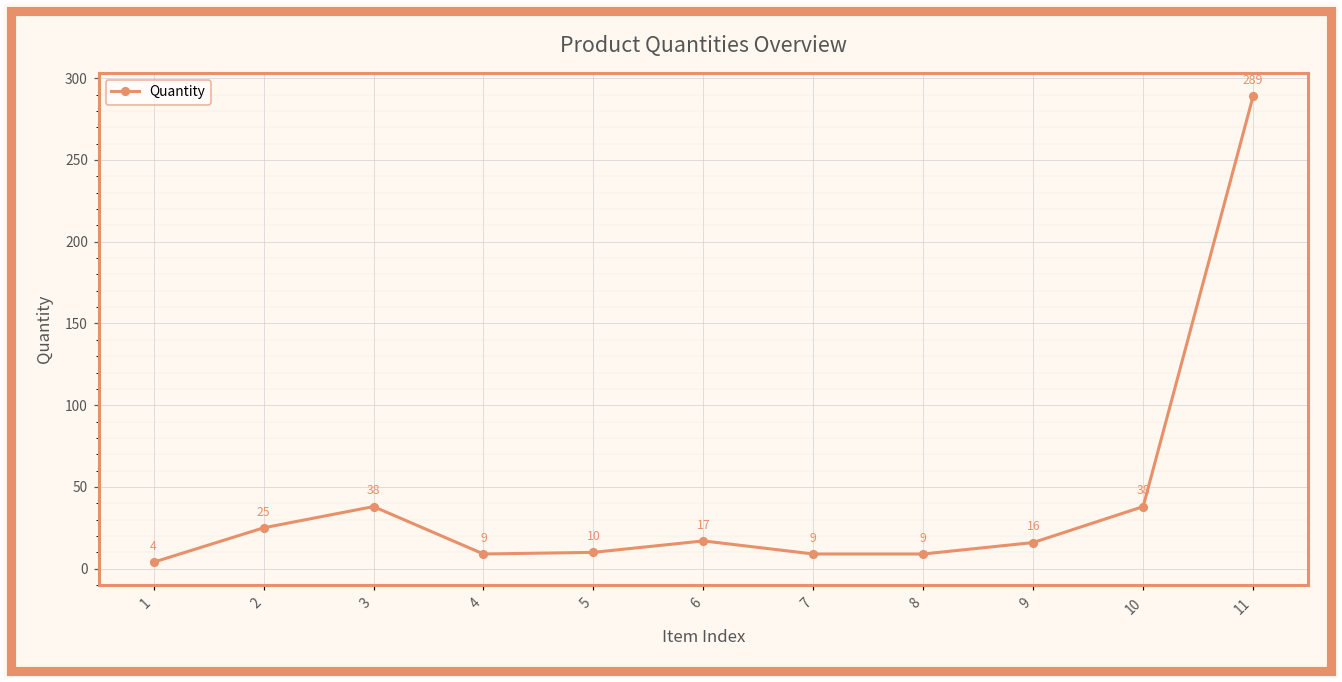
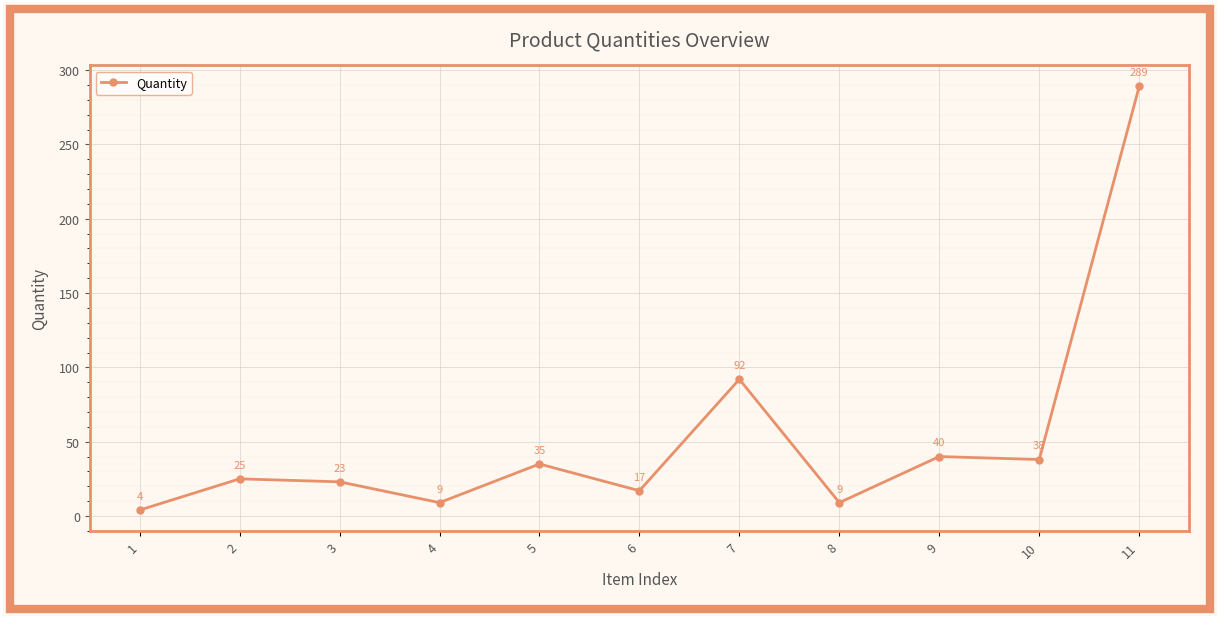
  {
    "1": 4,
    "2": 25,
-   "3": 38,
+   "3": 23,
    "4": 9,
-   "5": 10,
+   "5": 35,
    "6": 17,
-   "7": 9,
+   "7": 92,
    "8": 9,
-   "9": 16,
+   "9": 40,
    "10": 38,
    "11": 289
  }
